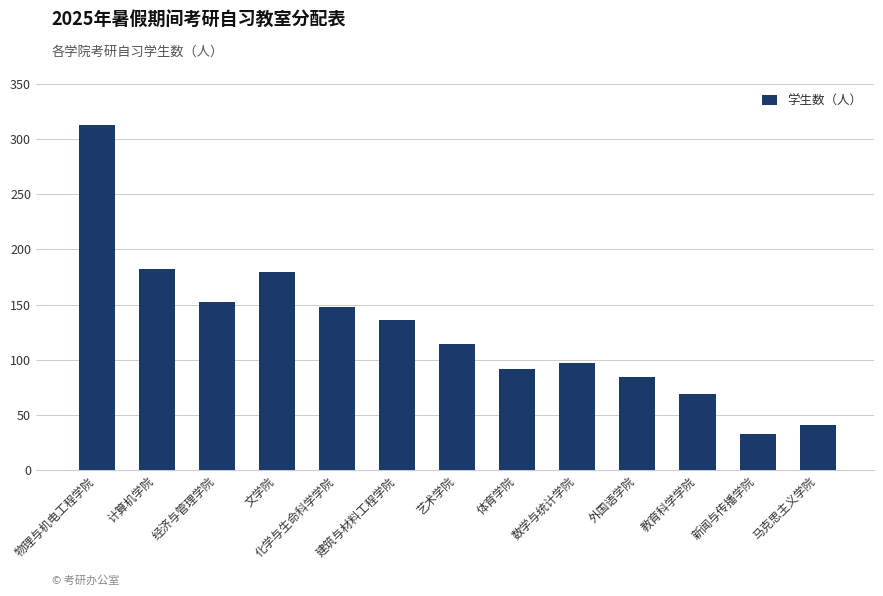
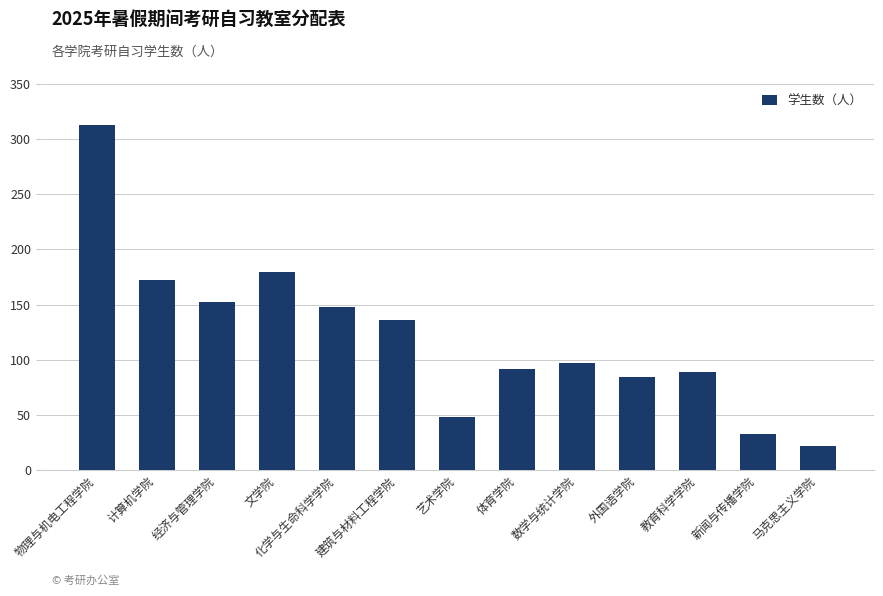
  {
    "物理与机电工程学院": 313,
-   "计算机学院": 182,
+   "计算机学院": 172,
    "经济与管理学院": 152,
    "文学院": 180,
    "化学与生命科学学院": 148,
    "建筑与材料工程学院": 136,
-   "艺术学院": 114,
+   "艺术学院": 48,
    "体育学院": 92,
    "数学与统计学院": 97,
    "外国语学院": 84,
-   "教育科学学院": 69,
+   "教育科学学院": 89,
    "新闻与传播学院": 33,
-   "马克思主义学院": 41
+   "马克思主义学院": 22
  }
